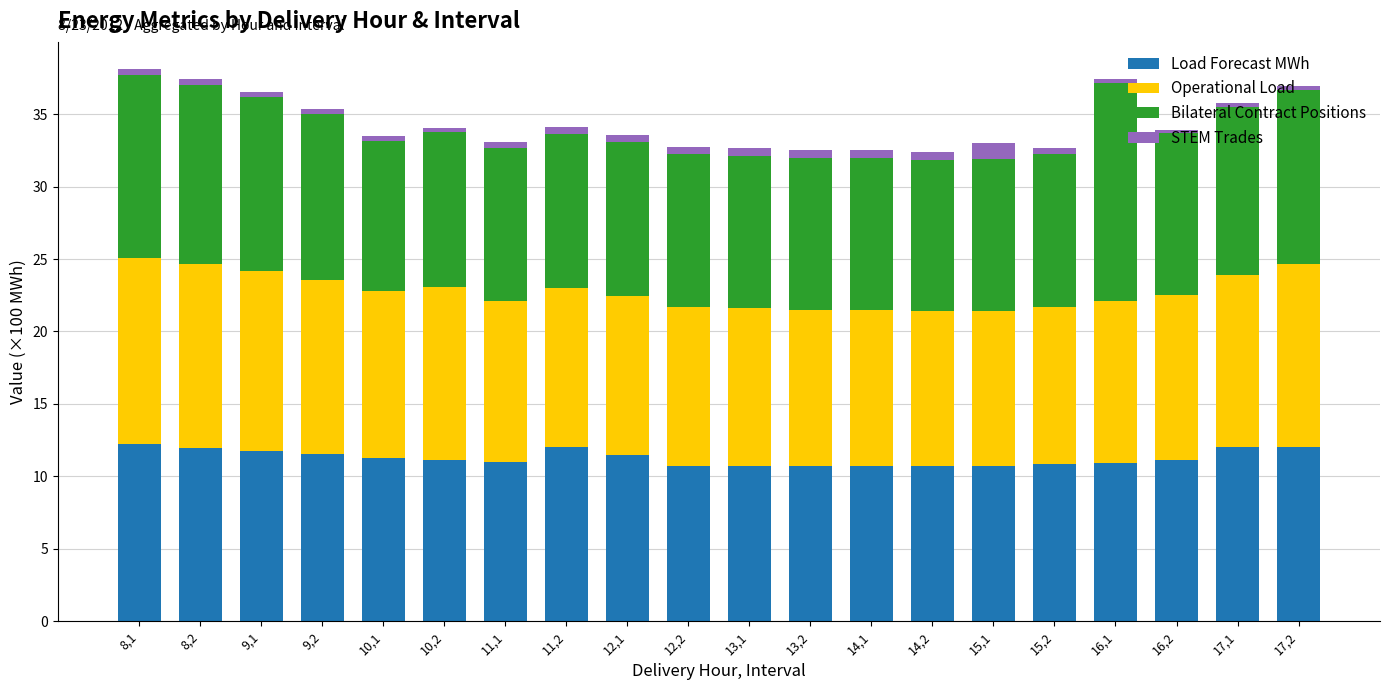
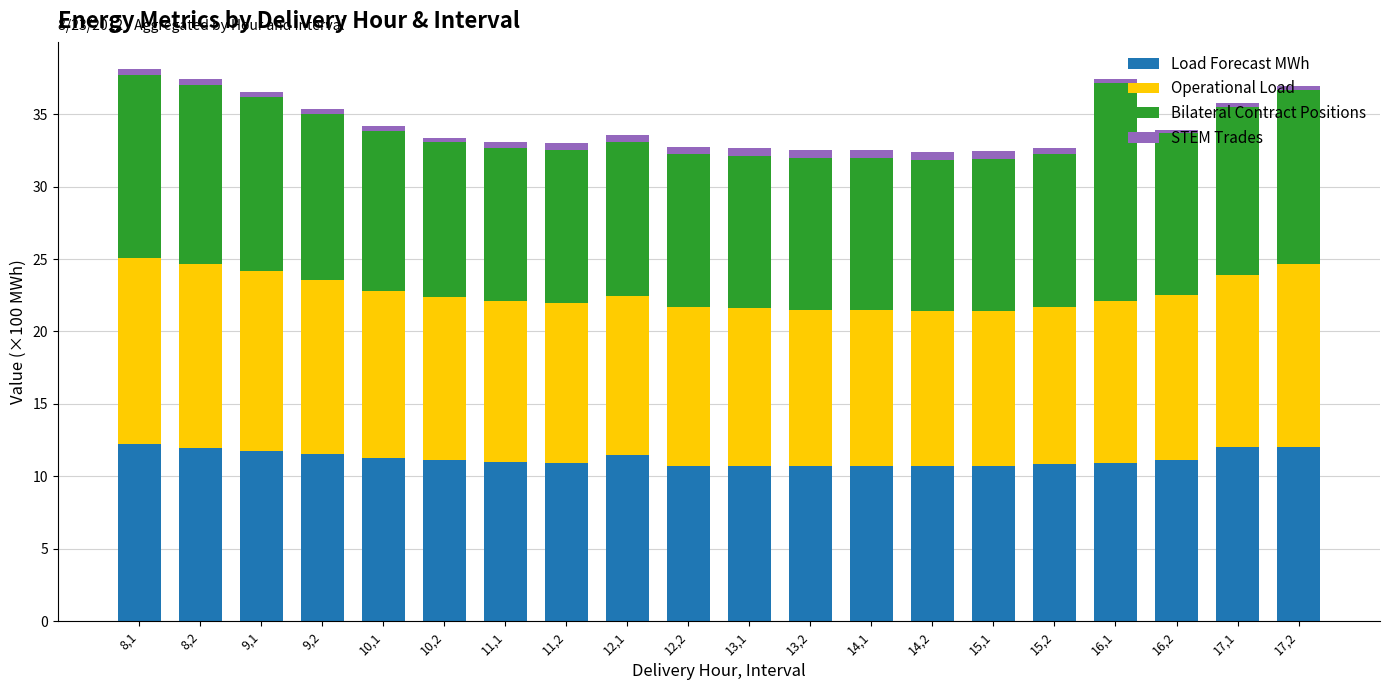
  {
    "Load Forecast MWh": {
      "8,1": 12.2,
      "8,2": 12.0,
      "9,1": 11.8,
      "9,2": 11.5,
      "10,1": 11.3,
      "10,2": 11.1,
      "11,1": 11.0,
-     "11,2": 12.0,
+     "11,2": 10.9,
      "12,1": 11.5,
      "12,2": 10.7,
      "13,1": 10.7,
      "13,2": 10.7,
      "14,1": 10.7,
      "14,2": 10.7,
      "15,1": 10.7,
      "15,2": 10.8,
      "16,1": 11.0,
      "16,2": 11.1,
      "17,1": 12.0,
      "17,2": 12.0
    },
    "Operational Load": {
      "8,1": 12.9,
      "8,2": 12.7,
      "9,1": 12.4,
      "9,2": 12.0,
      "10,1": 11.5,
-     "10,2": 11.9,
+     "10,2": 11.2,
      "11,1": 11.1,
      "11,2": 11.0,
      "12,1": 11.0,
      "12,2": 11.0,
      "13,1": 10.9,
      "13,2": 10.8,
      "14,1": 10.8,
      "14,2": 10.7,
      "15,1": 10.7,
      "15,2": 10.9,
      "16,1": 11.1,
      "16,2": 11.4,
      "17,1": 11.9,
      "17,2": 12.6
    },
    "Bilateral Contract Positions": {
      "8,1": 12.6,
      "8,2": 12.4,
      "9,1": 12.0,
      "9,2": 11.5,
-     "10,1": 10.4,
+     "10,1": 11.1,
      "10,2": 10.7,
      "11,1": 10.6,
      "11,2": 10.6,
      "12,1": 10.6,
      "12,2": 10.5,
      "13,1": 10.5,
      "13,2": 10.5,
      "14,1": 10.5,
      "14,2": 10.4,
      "15,1": 10.5,
      "15,2": 10.5,
      "16,1": 15.0,
      "16,2": 11.1,
      "17,1": 11.5,
      "17,2": 12.0
    },
    "STEM Trades": {
      "8,1": 0.4,
      "8,2": 0.4,
      "9,1": 0.4,
      "9,2": 0.3,
      "10,1": 0.3,
      "10,2": 0.3,
      "11,1": 0.4,
      "11,2": 0.5,
      "12,1": 0.5,
      "12,2": 0.5,
      "13,1": 0.5,
      "13,2": 0.5,
      "14,1": 0.5,
      "14,2": 0.5,
-     "15,1": 1.1,
+     "15,1": 0.5,
      "15,2": 0.4,
      "16,1": 0.3,
      "16,2": 0.3,
      "17,1": 0.3,
      "17,2": 0.3
    }
  }
